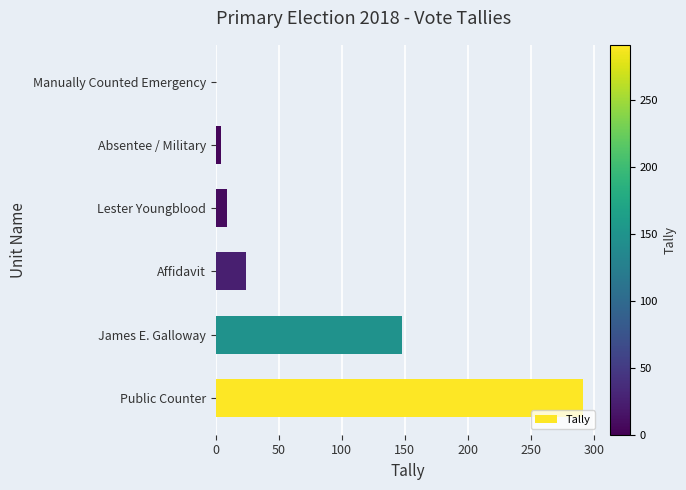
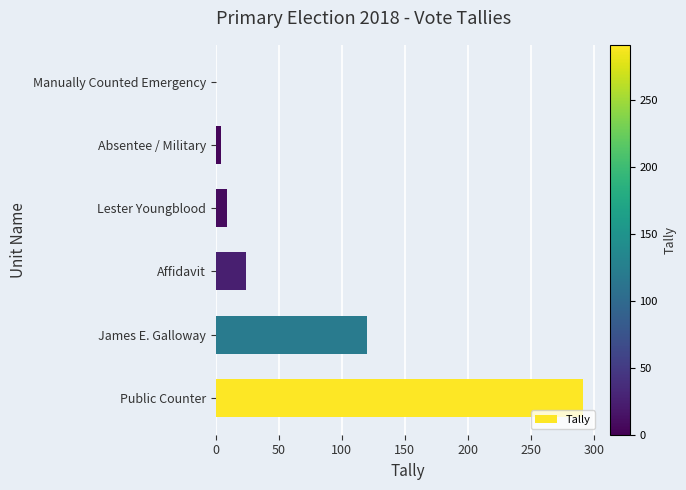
  {
    "Manually Counted Emergency": 0,
    "Absentee / Military": 4,
    "Lester Youngblood": 9,
    "Affidavit": 24,
-   "James E. Galloway": 148,
+   "James E. Galloway": 120,
    "Public Counter": 291
  }
